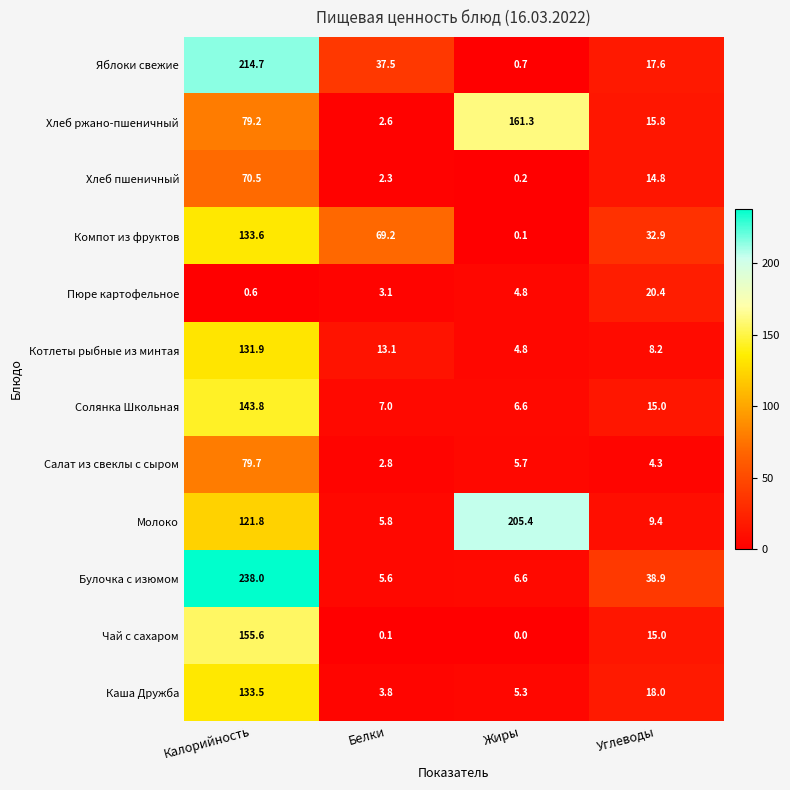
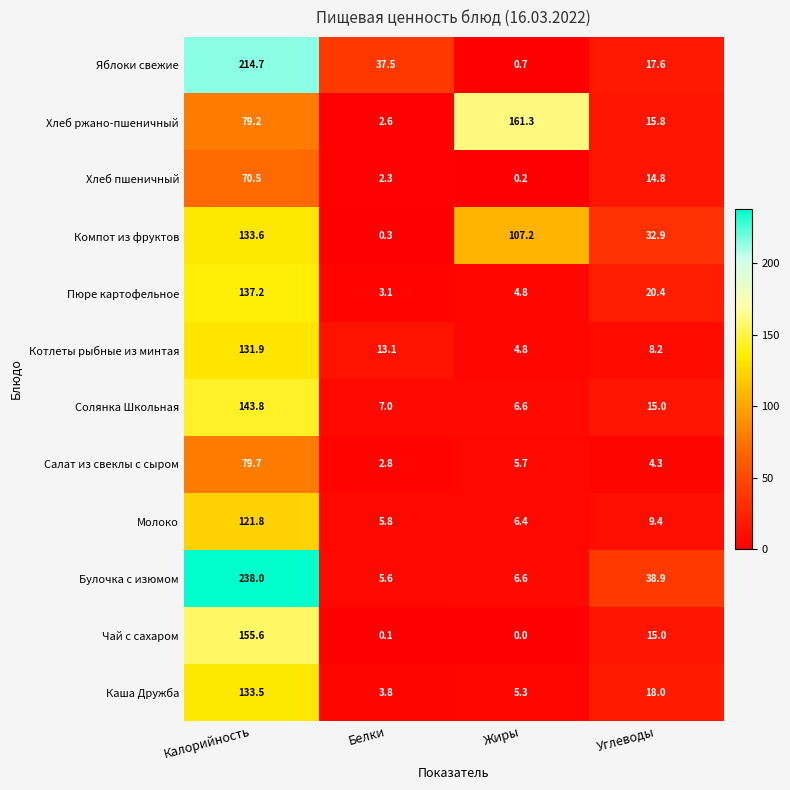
  {
    "Яблоки свежие": {
      "Калорийность": 214.7,
      "Белки": 37.5,
      "Жиры": 0.7,
      "Углеводы": 17.6
    },
    "Хлеб ржано-пшеничный": {
      "Калорийность": 79.2,
      "Белки": 2.6,
      "Жиры": 161.3,
      "Углеводы": 15.8
    },
    "Хлеб пшеничный": {
      "Калорийность": 70.5,
      "Белки": 2.3,
      "Жиры": 0.2,
      "Углеводы": 14.8
    },
    "Компот из фруктов": {
      "Калорийность": 133.6,
-     "Белки": 69.2,
-     "Жиры": 0.1,
+     "Белки": 0.3,
+     "Жиры": 107.2,
      "Углеводы": 32.9
    },
    "Пюре картофельное": {
-     "Калорийность": 0.6,
+     "Калорийность": 137.2,
      "Белки": 3.1,
      "Жиры": 4.8,
      "Углеводы": 20.4
    },
    "Котлеты рыбные из минтая": {
      "Калорийность": 131.9,
      "Белки": 13.1,
      "Жиры": 4.8,
      "Углеводы": 8.2
    },
    "Солянка Школьная": {
      "Калорийность": 143.8,
      "Белки": 7.0,
      "Жиры": 6.6,
      "Углеводы": 15.0
    },
    "Салат из свеклы с сыром": {
      "Калорийность": 79.7,
      "Белки": 2.8,
      "Жиры": 5.7,
      "Углеводы": 4.3
    },
    "Молоко": {
      "Калорийность": 121.8,
      "Белки": 5.8,
-     "Жиры": 205.4,
+     "Жиры": 6.4,
      "Углеводы": 9.4
    },
    "Булочка с изюмом": {
      "Калорийность": 238.0,
      "Белки": 5.6,
      "Жиры": 6.6,
      "Углеводы": 38.9
    },
    "Чай с сахаром": {
      "Калорийность": 155.6,
      "Белки": 0.1,
      "Жиры": 0.0,
      "Углеводы": 15.0
    },
    "Каша Дружба": {
      "Калорийность": 133.5,
      "Белки": 3.8,
      "Жиры": 5.3,
      "Углеводы": 18.0
    }
  }
